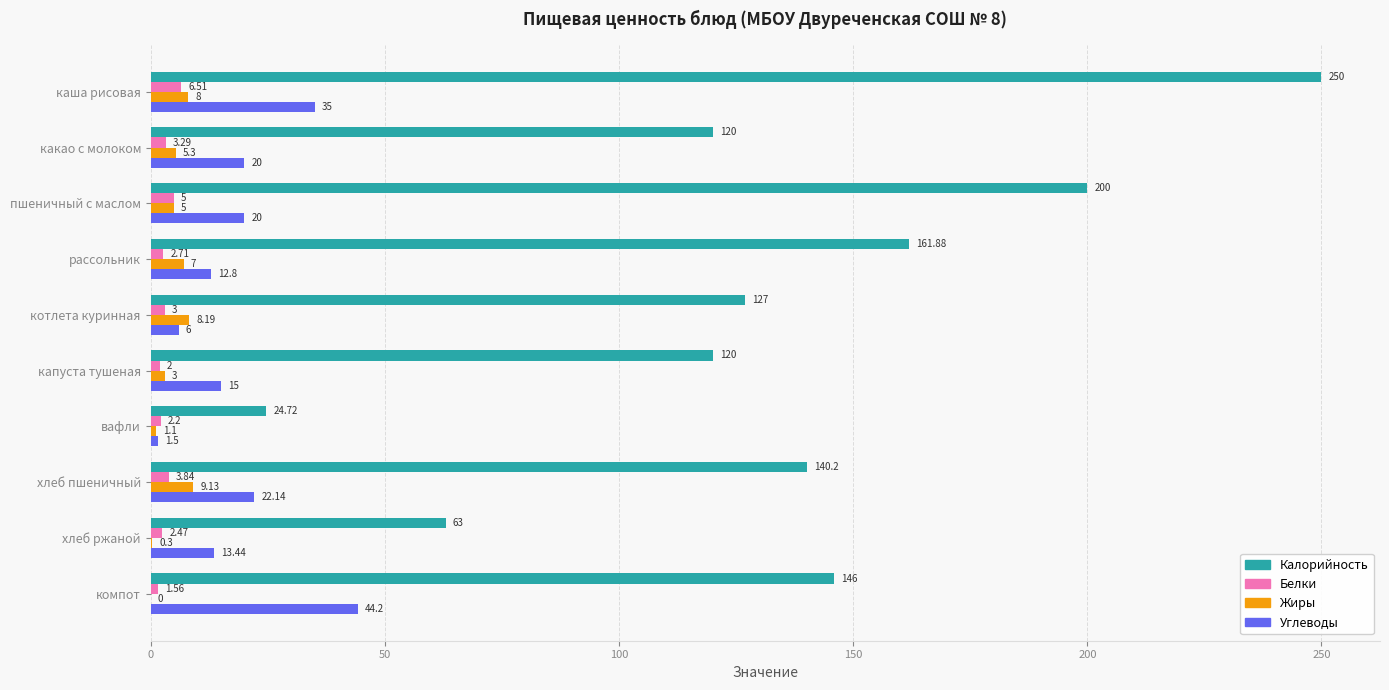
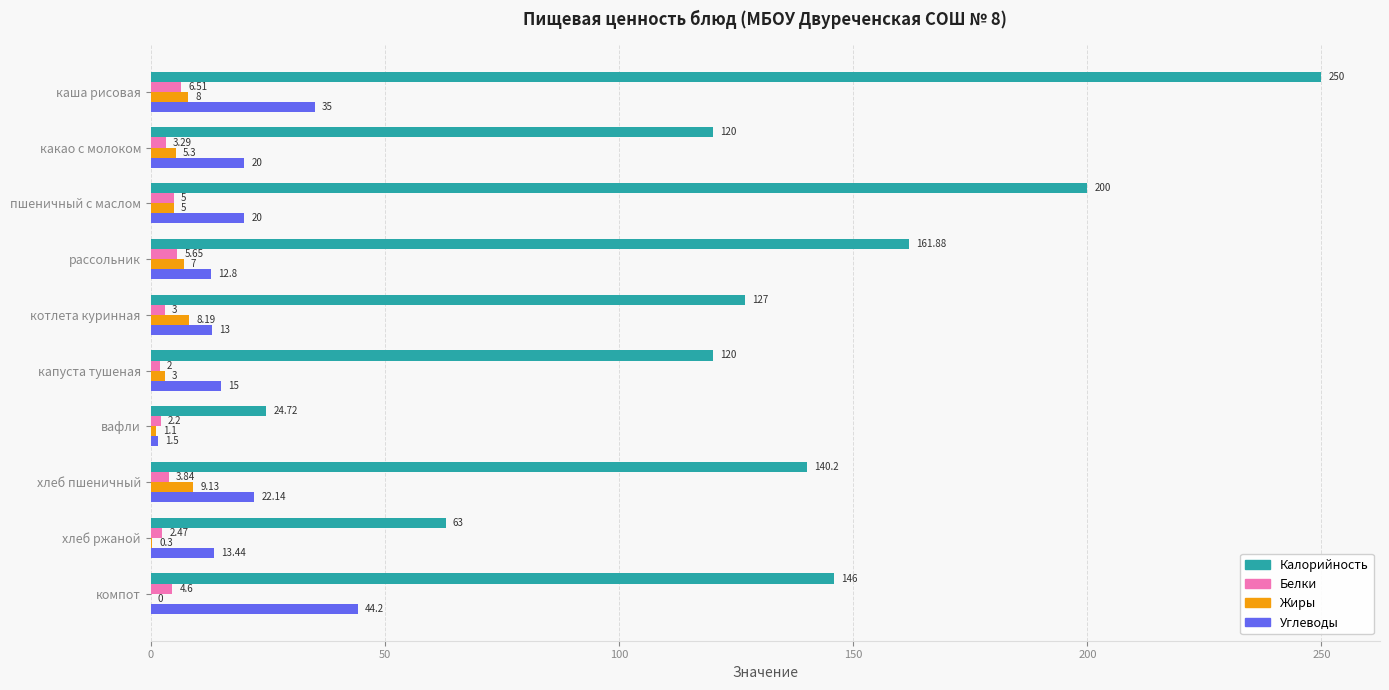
  {
    "Калорийность": {
      "каша рисовая": 250,
      "какао с молоком": 120,
      "пшеничный с маслом": 200,
      "рассольник": 161.88,
      "котлета куринная": 127,
      "капуста тушеная": 120,
      "вафли": 24.72,
      "хлеб пшеничный": 140.2,
      "хлеб ржаной": 63,
      "компот": 146
    },
    "Белки": {
      "каша рисовая": 6.51,
      "какао с молоком": 3.29,
      "пшеничный с маслом": 5,
-     "рассольник": 2.71,
+     "рассольник": 5.65,
      "котлета куринная": 3,
      "капуста тушеная": 2,
      "вафли": 2.2,
      "хлеб пшеничный": 3.84,
      "хлеб ржаной": 2.47,
-     "компот": 1.56
+     "компот": 4.6
    },
    "Жиры": {
      "каша рисовая": 8,
      "какао с молоком": 5.3,
      "пшеничный с маслом": 5,
      "рассольник": 7,
      "котлета куринная": 8.19,
      "капуста тушеная": 3,
      "вафли": 1.1,
      "хлеб пшеничный": 9.13,
      "хлеб ржаной": 0.3,
      "компот": 0
    },
    "Углеводы": {
      "каша рисовая": 35,
      "какао с молоком": 20,
      "пшеничный с маслом": 20,
      "рассольник": 12.8,
-     "котлета куринная": 6,
+     "котлета куринная": 13,
      "капуста тушеная": 15,
      "вафли": 1.5,
      "хлеб пшеничный": 22.14,
      "хлеб ржаной": 13.44,
      "компот": 44.2
    }
  }
